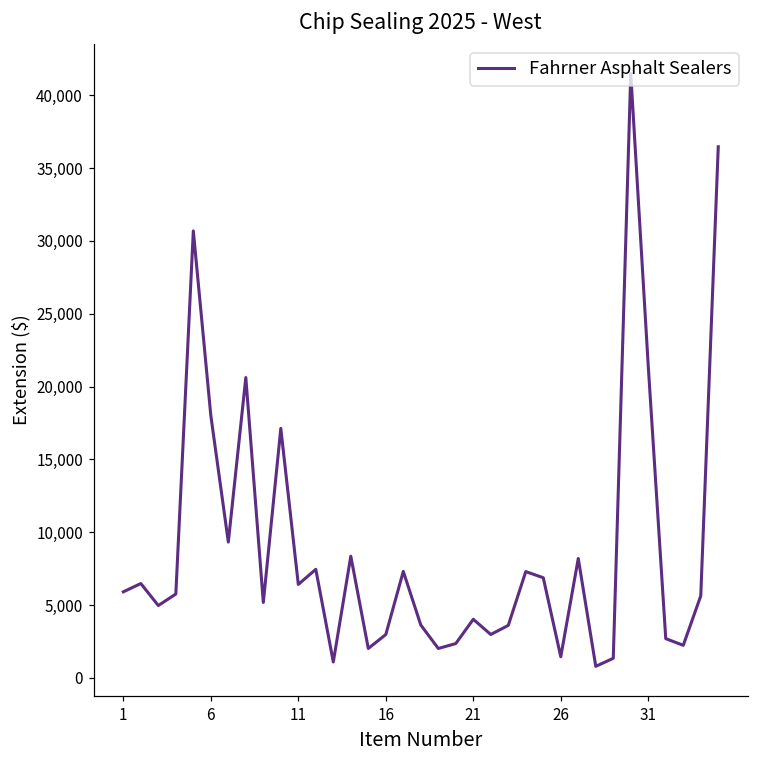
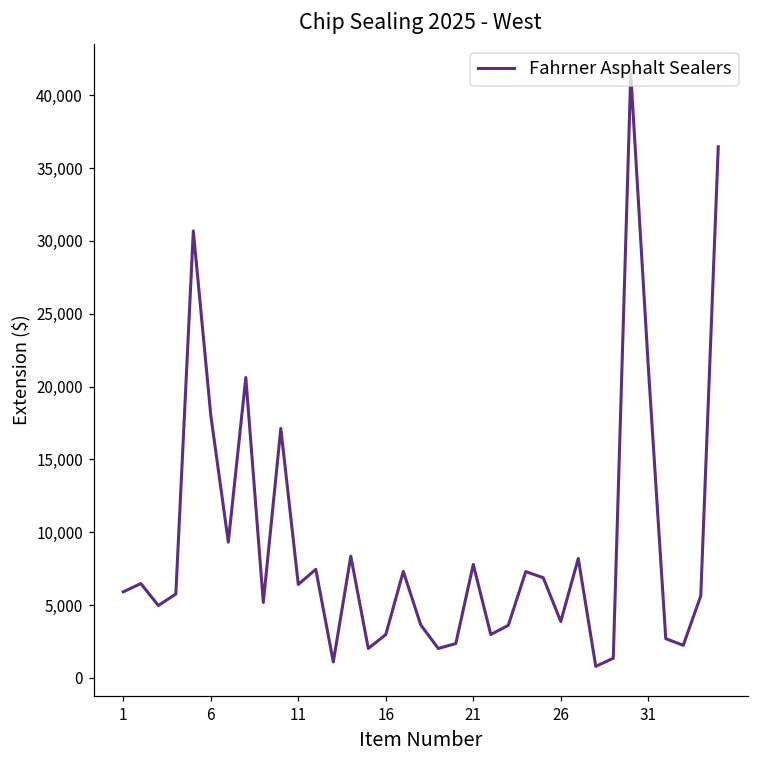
  {
    "1": "5,900",
    "6": "18,000",
    "11": "6,400",
    "16": "3,000",
-   "21": "4,000",
-   "26": "1,500",
+   "21": "7,800",
+   "26": "3,900",
    "31": "21,400"
  }
